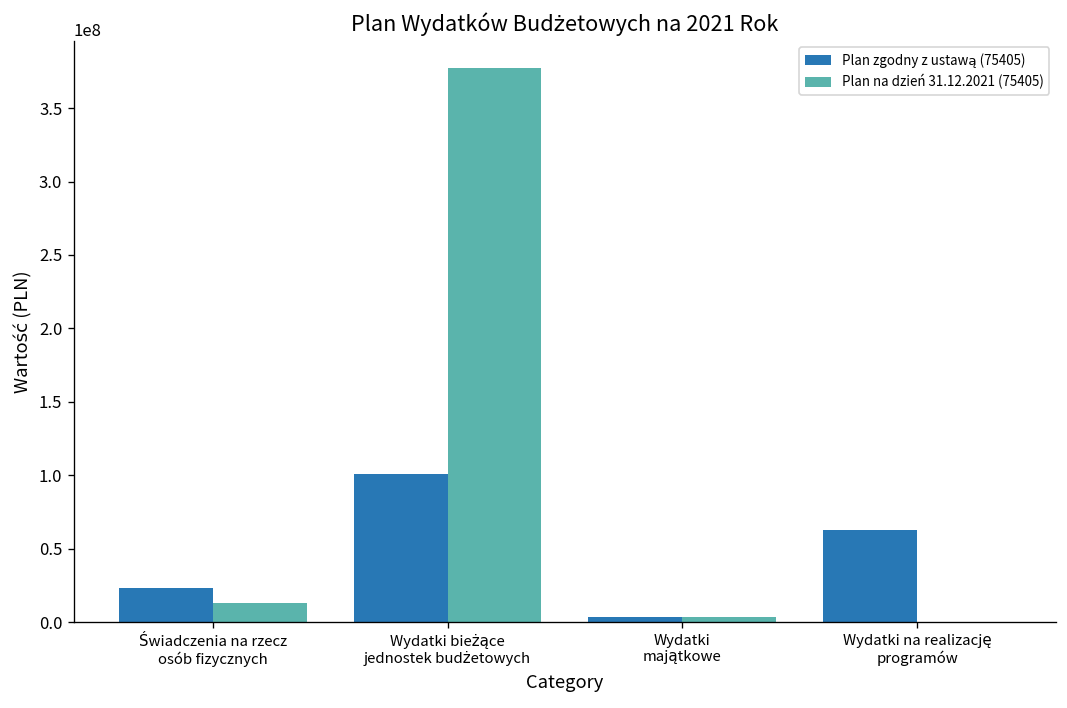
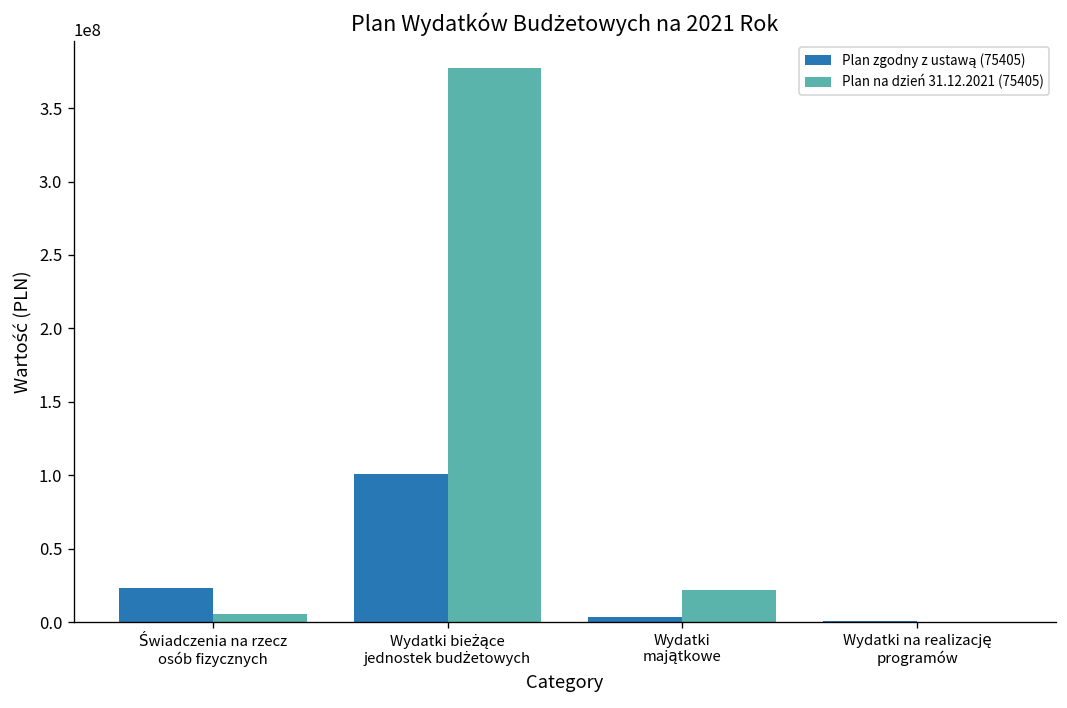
  {
    "Plan zgodny z ustawą (75405)": {
      "Świadczenia na rzecz osób fizycznych": 23000000,
      "Wydatki bieżące jednostek budżetowych": 101000000,
      "Wydatki majątkowe": 4000000,
-     "Wydatki na realizację programów": 63000000
+     "Wydatki na realizację programów": 1000000
    },
    "Plan na dzień 31.12.2021 (75405)": {
-     "Świadczenia na rzecz osób fizycznych": 13000000,
+     "Świadczenia na rzecz osób fizycznych": 6000000,
      "Wydatki bieżące jednostek budżetowych": 377000000,
-     "Wydatki majątkowe": 4000000,
+     "Wydatki majątkowe": 22000000,
      "Wydatki na realizację programów": 0
    }
  }
